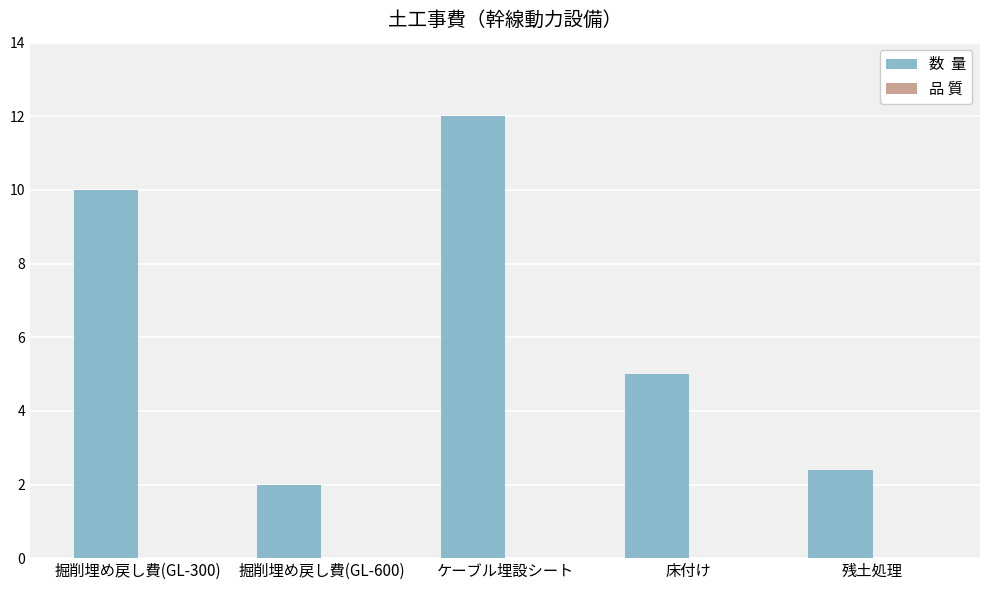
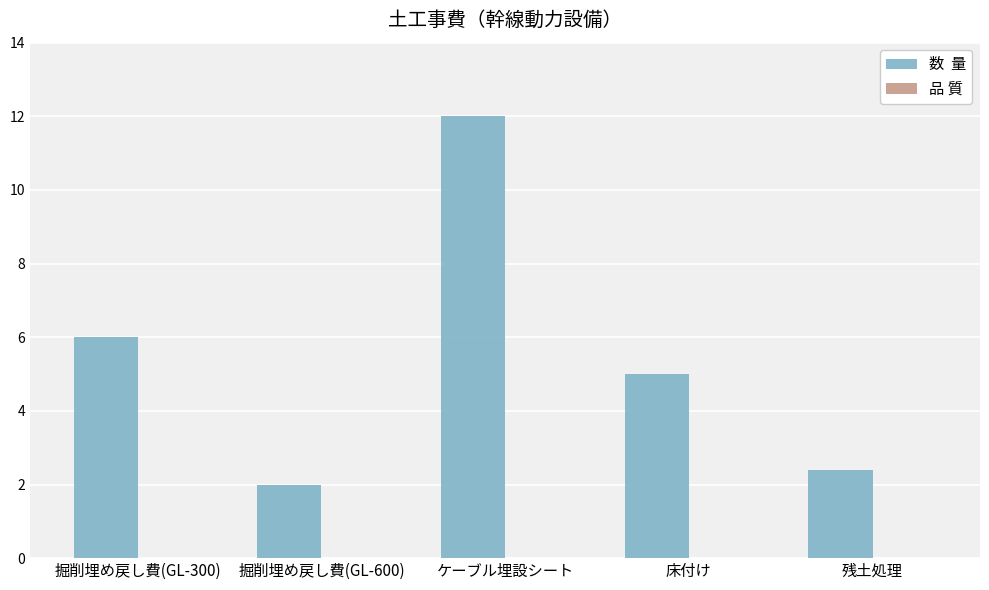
  {
    "数 量": {
-     "掘削埋め戻し費(GL-300)": 10,
+     "掘削埋め戻し費(GL-300)": 6,
      "掘削埋め戻し費(GL-600)": 2,
      "ケーブル埋設シート": 12,
      "床付け": 5,
      "残土処理": 2.4
    },
    "品 質": {
      "掘削埋め戻し費(GL-300)": 0,
      "掘削埋め戻し費(GL-600)": 0,
      "ケーブル埋設シート": 0,
      "床付け": 0,
      "残土処理": 0
    }
  }
